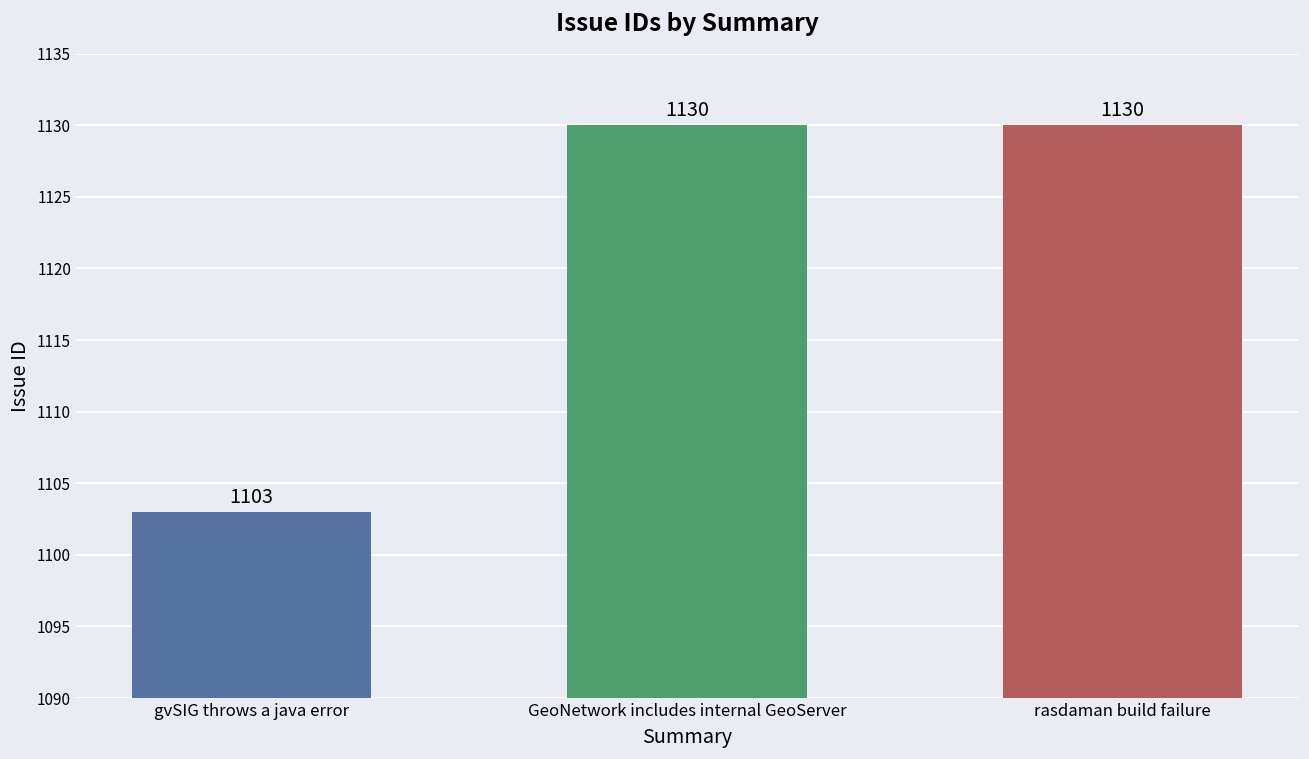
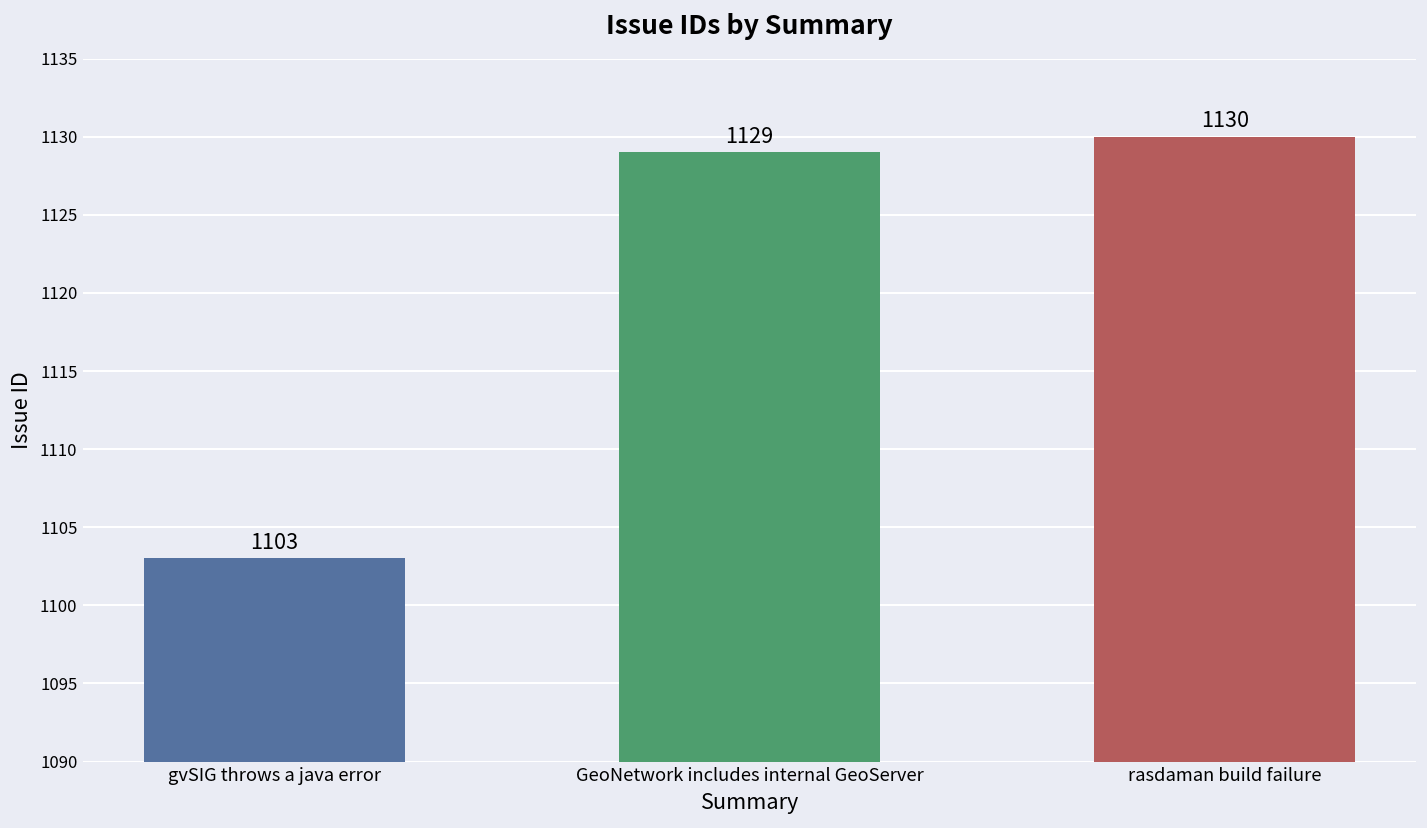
  {
    "gvSIG throws a java error": 1103,
-   "GeoNetwork includes internal GeoServer": 1130,
+   "GeoNetwork includes internal GeoServer": 1129,
    "rasdaman build failure": 1130
  }
